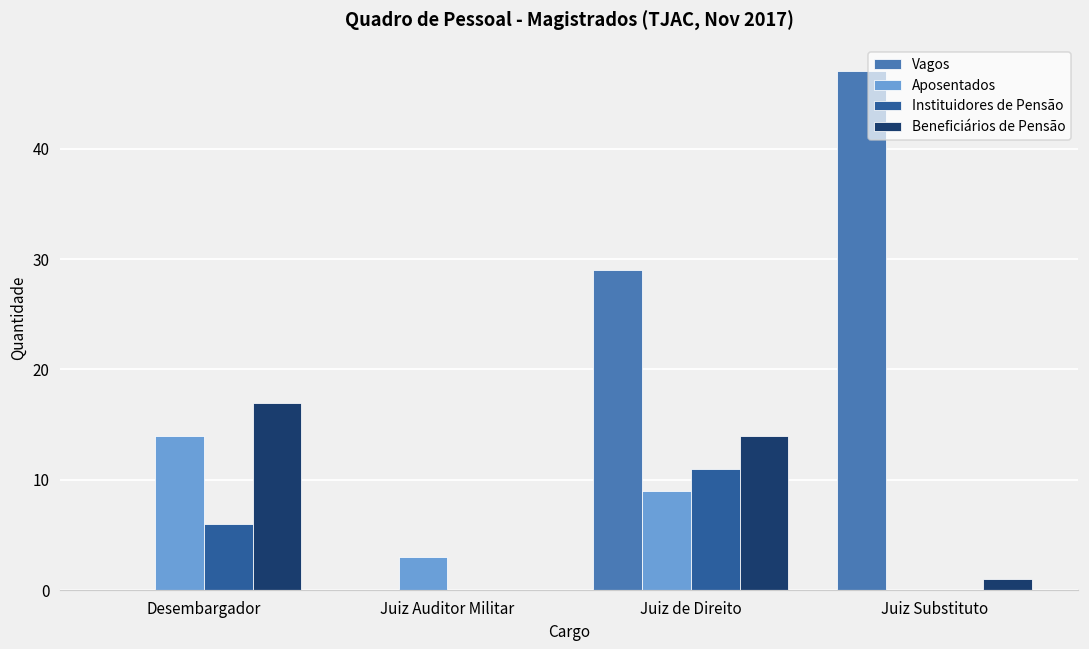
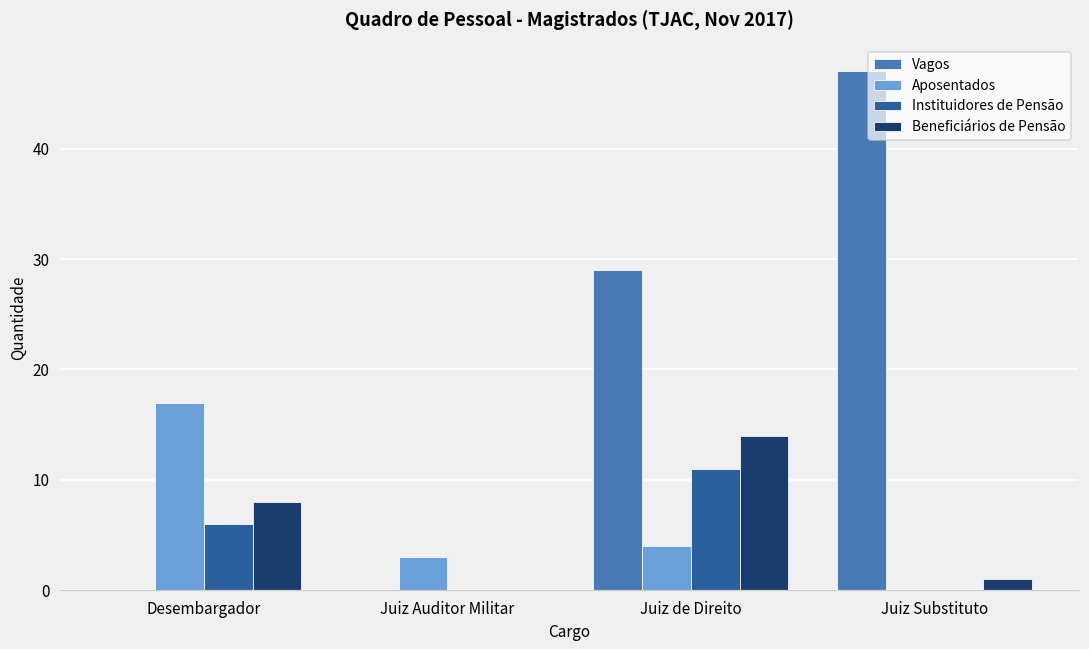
  {
    "Aposentados": {
-     "Desembargador": 14,
+     "Desembargador": 17,
      "Juiz Auditor Militar": 3,
-     "Juiz de Direito": 9,
+     "Juiz de Direito": 4,
      "Juiz Substituto": 0
    },
    "Beneficiários de Pensão": {
-     "Desembargador": 17,
+     "Desembargador": 8,
      "Juiz Auditor Militar": 0,
      "Juiz de Direito": 14,
      "Juiz Substituto": 1
    }
  }
